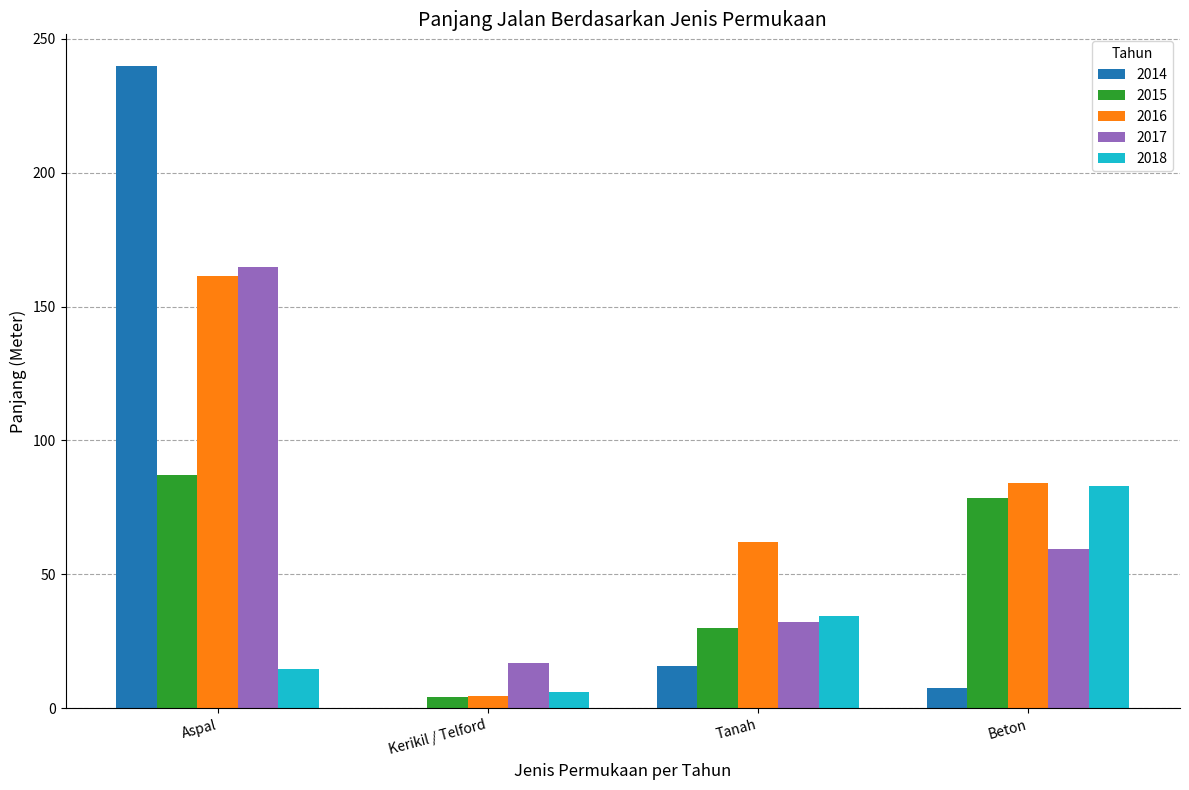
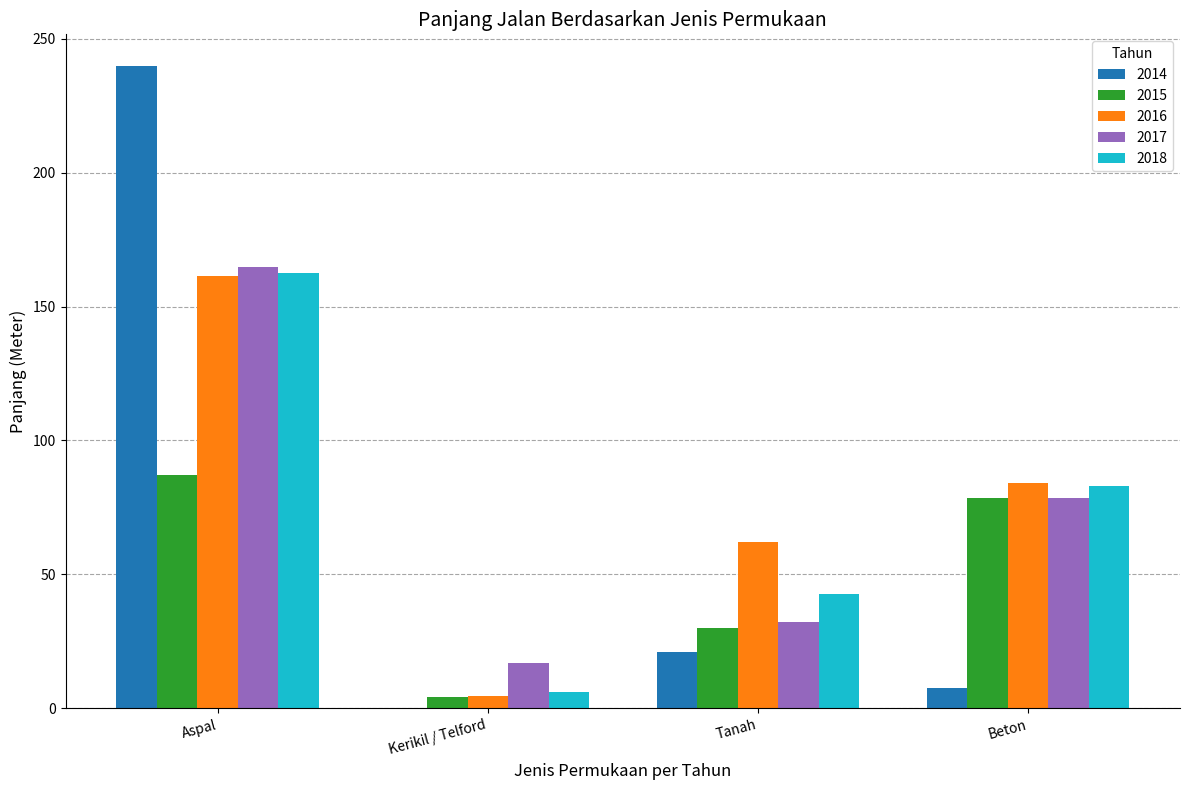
  {
    "2014": {
      "Aspal": 240,
      "Kerikil / Telford": 0,
-     "Tanah": 16,
+     "Tanah": 21,
      "Beton": 8
    },
    "2015": {
      "Aspal": 87,
      "Kerikil / Telford": 4,
      "Tanah": 30,
      "Beton": 78
    },
    "2016": {
      "Aspal": 161,
      "Kerikil / Telford": 4,
      "Tanah": 62,
      "Beton": 84
    },
    "2017": {
      "Aspal": 165,
      "Kerikil / Telford": 17,
      "Tanah": 32,
-     "Beton": 60
+     "Beton": 78
    },
    "2018": {
-     "Aspal": 15,
+     "Aspal": 163,
      "Kerikil / Telford": 6,
-     "Tanah": 34,
+     "Tanah": 43,
      "Beton": 83
    }
  }
